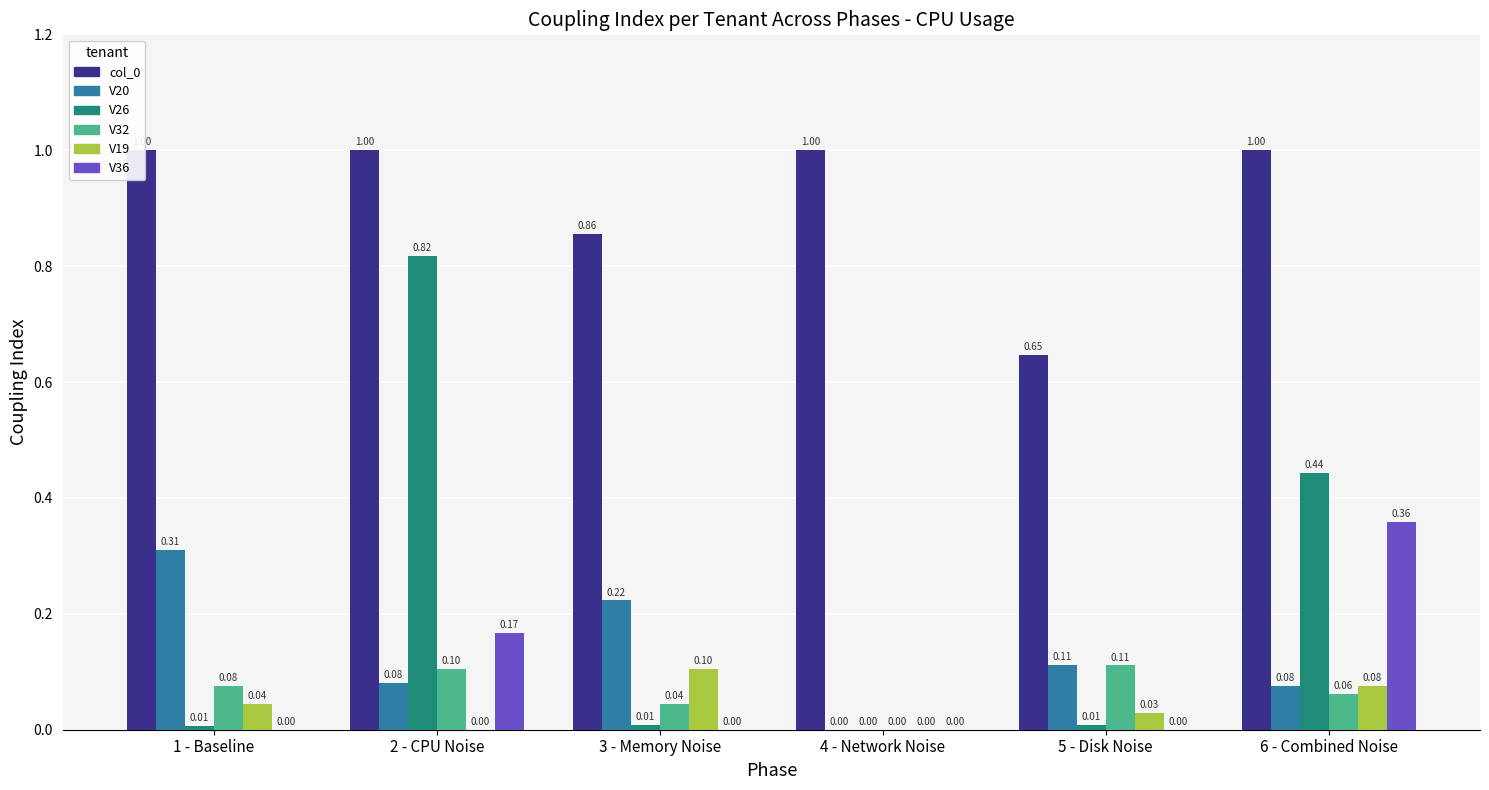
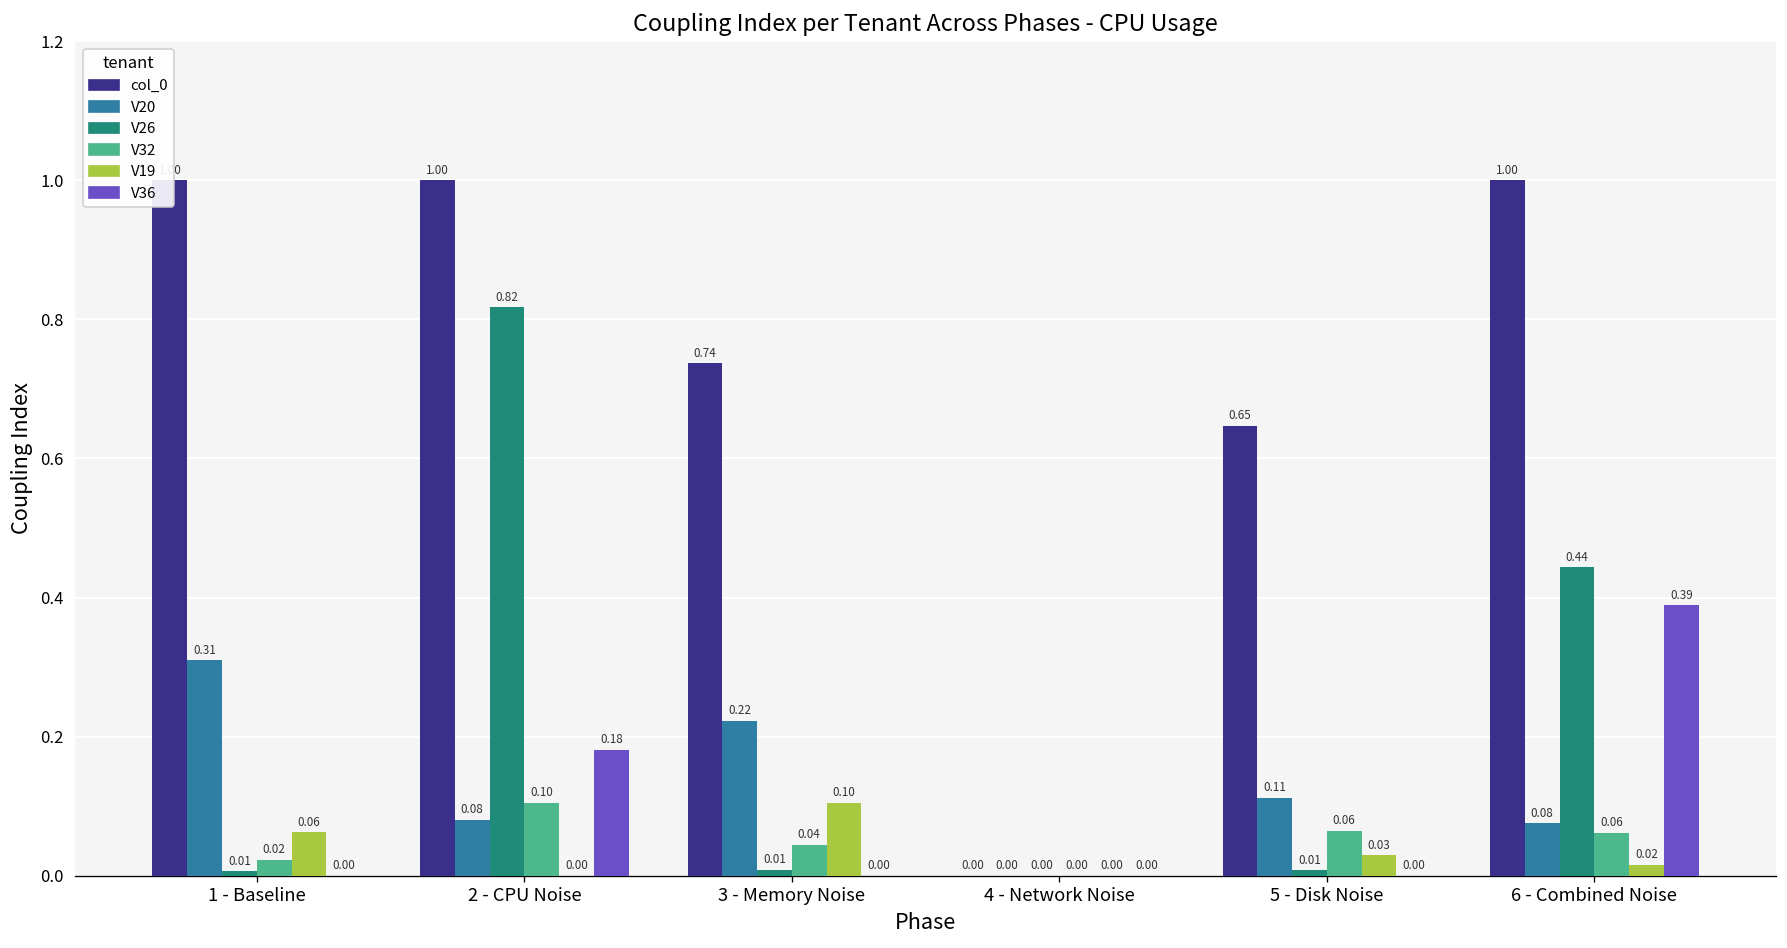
  {
    "col_0": {
      "2 - CPU Noise": 1.00,
-     "3 - Memory Noise": 0.86,
-     "4 - Network Noise": 1.00,
+     "3 - Memory Noise": 0.74,
+     "4 - Network Noise": 0.00,
      "5 - Disk Noise": 0.65,
      "6 - Combined Noise": 1.00
    },
    "V32": {
-     "1 - Baseline": 0.08,
+     "1 - Baseline": 0.02,
      "2 - CPU Noise": 0.10,
      "3 - Memory Noise": 0.04,
      "4 - Network Noise": 0.00,
-     "5 - Disk Noise": 0.11,
+     "5 - Disk Noise": 0.06,
      "6 - Combined Noise": 0.06
    },
    "V19": {
-     "1 - Baseline": 0.04,
+     "1 - Baseline": 0.06,
      "2 - CPU Noise": 0.00,
      "3 - Memory Noise": 0.10,
      "4 - Network Noise": 0.00,
      "5 - Disk Noise": 0.03,
-     "6 - Combined Noise": 0.08
+     "6 - Combined Noise": 0.02
    },
    "V36": {
      "1 - Baseline": 0.00,
-     "2 - CPU Noise": 0.17,
+     "2 - CPU Noise": 0.18,
      "3 - Memory Noise": 0.00,
      "4 - Network Noise": 0.00,
      "5 - Disk Noise": 0.00,
-     "6 - Combined Noise": 0.36
+     "6 - Combined Noise": 0.39
    }
  }
